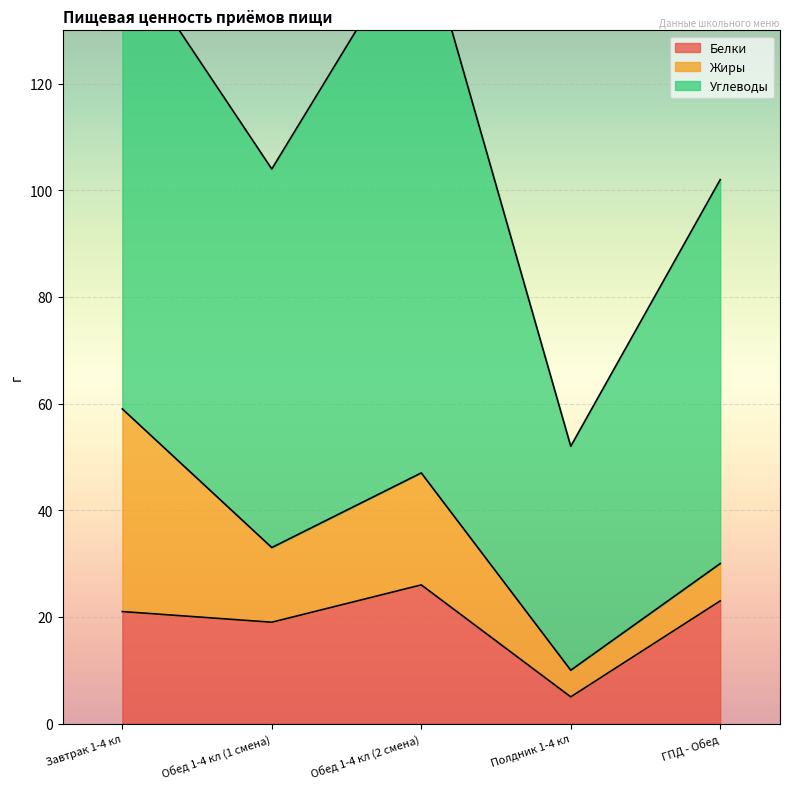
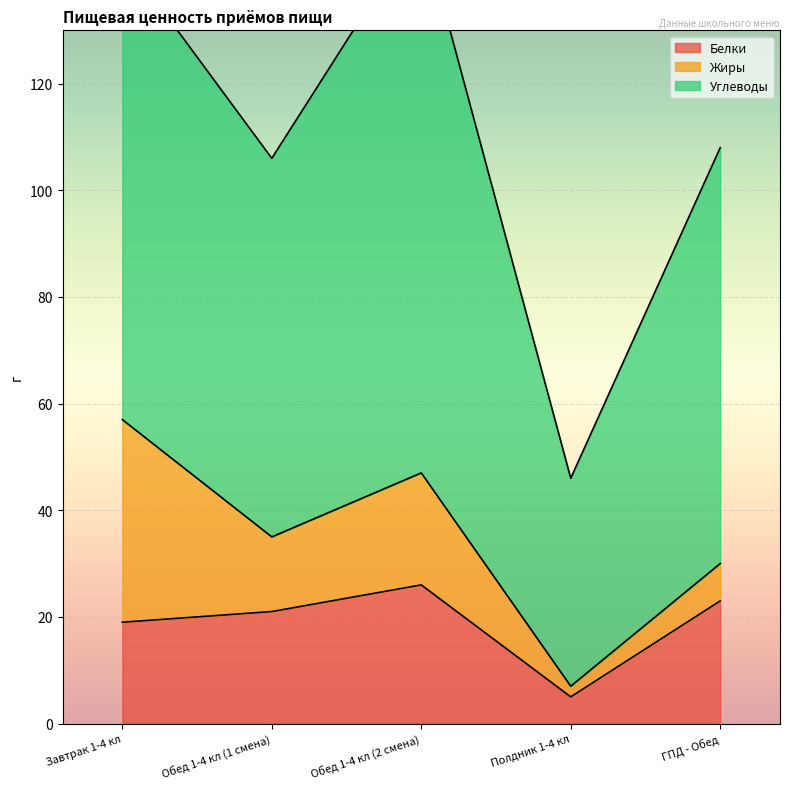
  {
    "Белки": {
-     "Завтрак 1-4 кл": 21,
-     "Обед 1-4 кл (1 смена)": 19,
+     "Завтрак 1-4 кл": 19,
+     "Обед 1-4 кл (1 смена)": 21,
      "Обед 1-4 кл (2 смена)": 26,
      "Полдник 1-4 кл": 5,
      "ГПД - Обед": 23
    },
    "Жиры": {
      "Завтрак 1-4 кл": 38,
      "Обед 1-4 кл (1 смена)": 14,
      "Обед 1-4 кл (2 смена)": 21,
-     "Полдник 1-4 кл": 5,
+     "Полдник 1-4 кл": 2,
      "ГПД - Обед": 7
    },
    "Углеводы": {
      "Обед 1-4 кл (1 смена)": 71,
-     "Полдник 1-4 кл": 42,
-     "ГПД - Обед": 72
+     "Полдник 1-4 кл": 39,
+     "ГПД - Обед": 78
    }
  }
